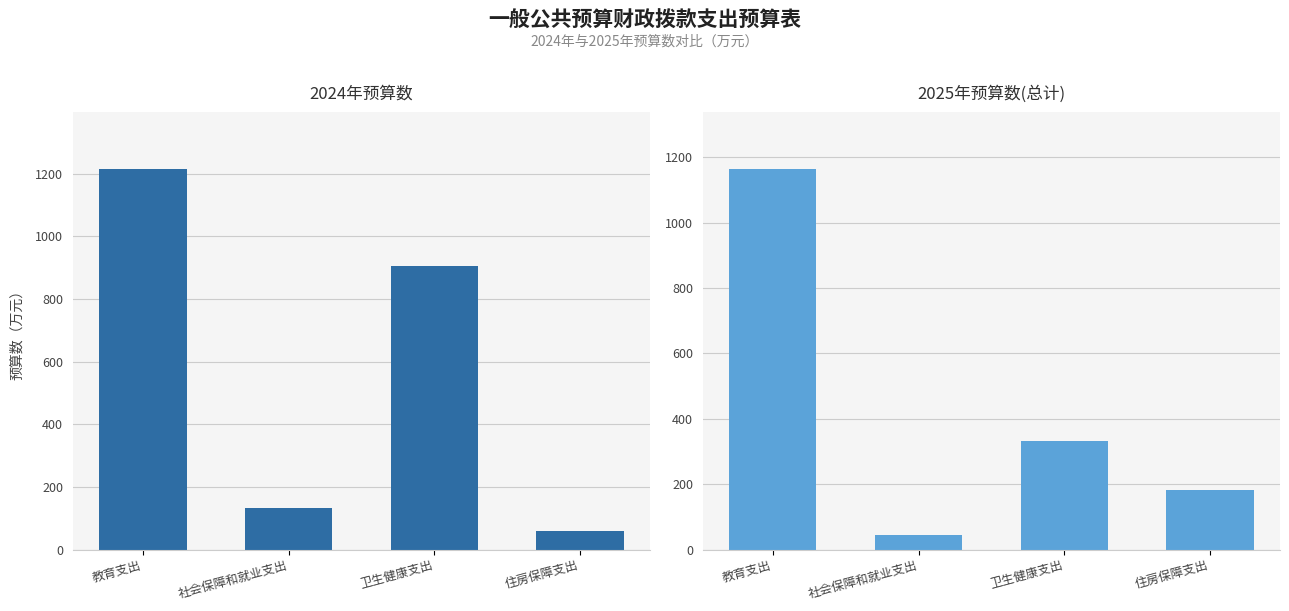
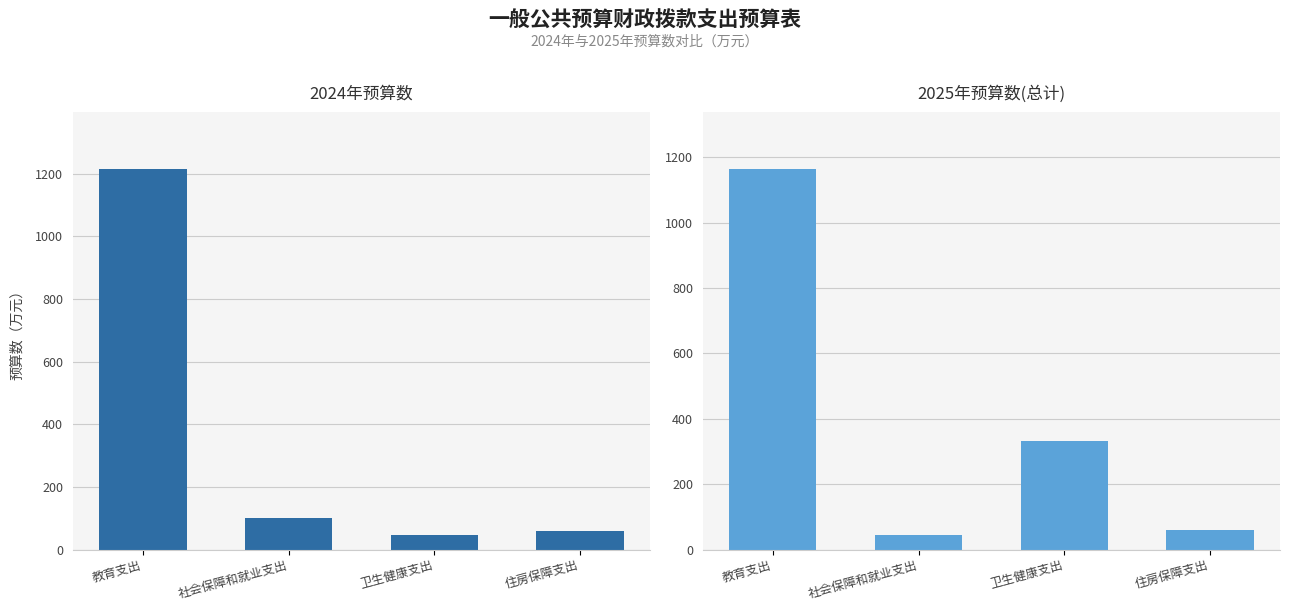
  {
    "2024年预算数": {
      "教育支出": 1210,
-     "社会保障和就业支出": 130,
-     "卫生健康支出": 910,
+     "社会保障和就业支出": 100,
+     "卫生健康支出": 50,
      "住房保障支出": 60
    },
    "2025年预算数(总计)": {
      "教育支出": 1160,
      "社会保障和就业支出": 40,
      "卫生健康支出": 330,
-     "住房保障支出": 180
+     "住房保障支出": 60
    }
  }
